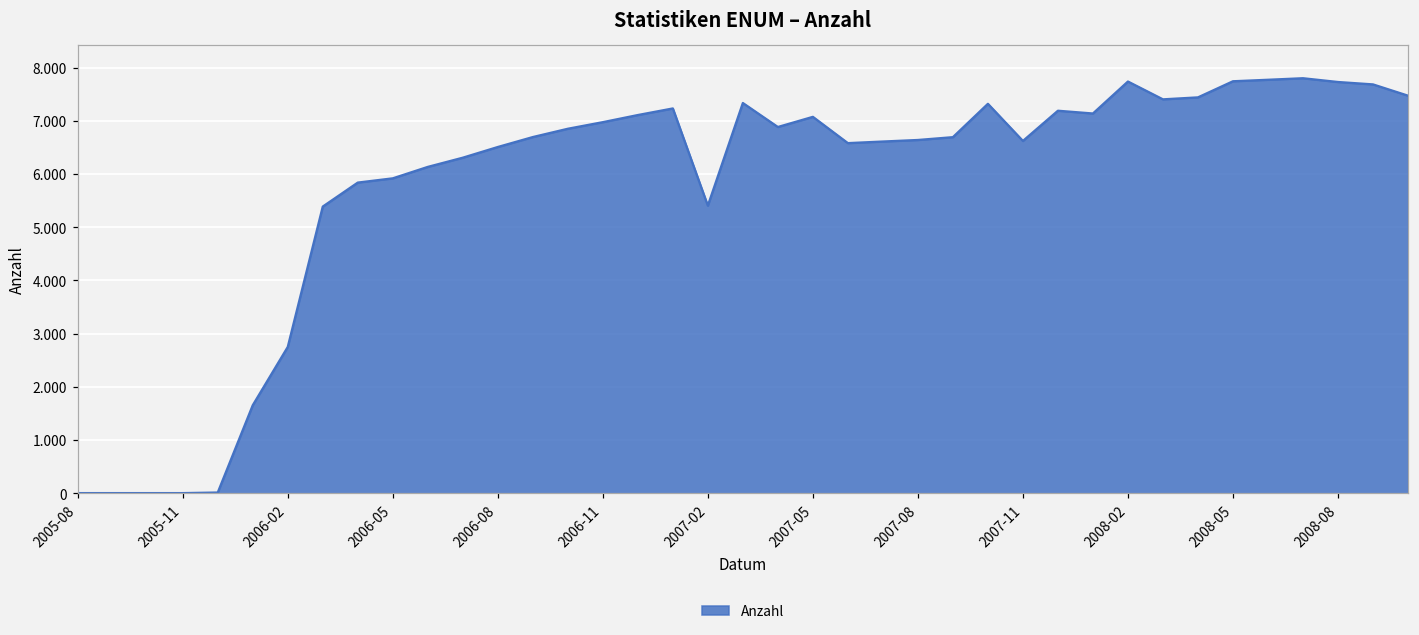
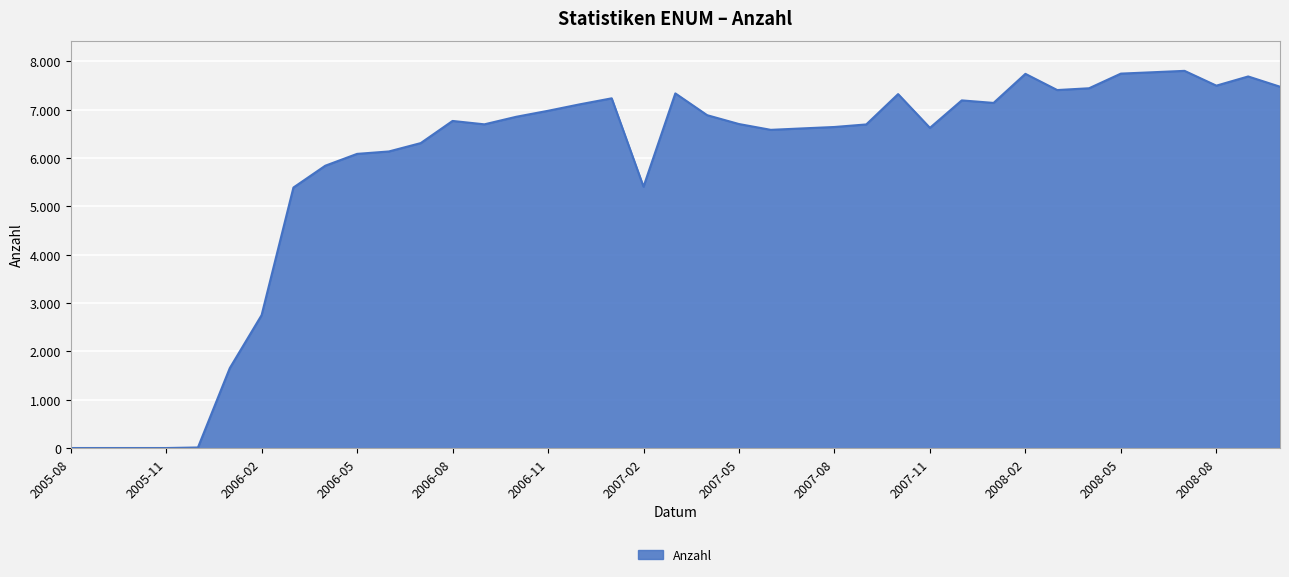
  {
    "2005-08": 0.0,
    "2005-11": 0.0,
    "2006-02": 2.8,
-   "2006-05": 5.9,
-   "2006-08": 6.5,
+   "2006-05": 6.1,
+   "2006-08": 6.8,
    "2006-11": 7.0,
    "2007-02": 5.4,
-   "2007-05": 7.1,
+   "2007-05": 6.7,
    "2007-08": 6.6,
    "2007-11": 6.6,
    "2008-02": 7.7,
    "2008-05": 7.7,
-   "2008-08": 7.7
+   "2008-08": 7.5
  }
